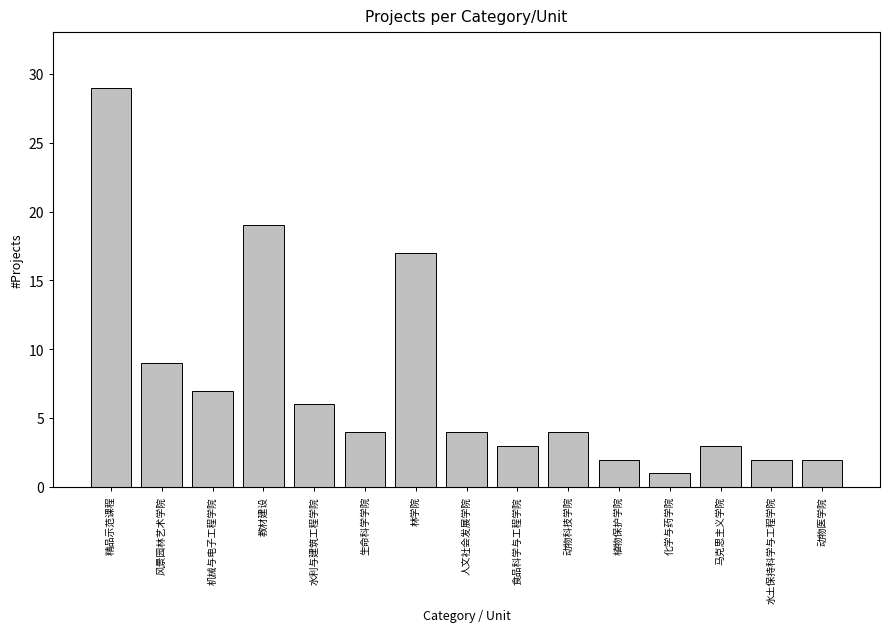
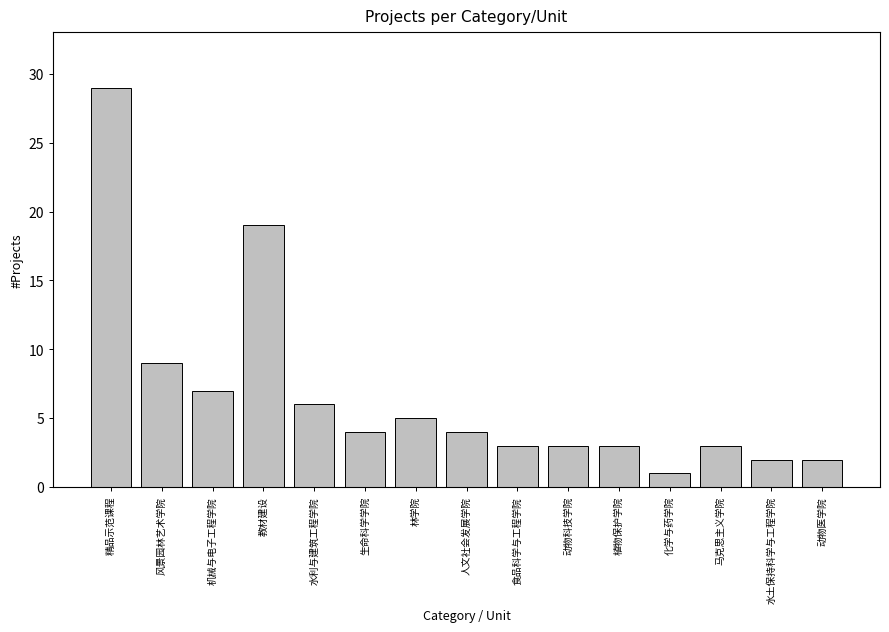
  {
    "精品示范课程": 29,
    "风景园林艺术学院": 9,
    "机械与电子工程学院": 7,
    "教材建设": 19,
    "水利与建筑工程学院": 6,
    "生命科学学院": 4,
-   "林学院": 17,
+   "林学院": 5,
    "人文社会发展学院": 4,
    "食品科学与工程学院": 3,
-   "动物科技学院": 4,
-   "植物保护学院": 2,
+   "动物科技学院": 3,
+   "植物保护学院": 3,
    "化学与药学院": 1,
    "马克思主义学院": 3,
    "水土保持科学与工程学院": 2,
    "动物医学院": 2
  }
